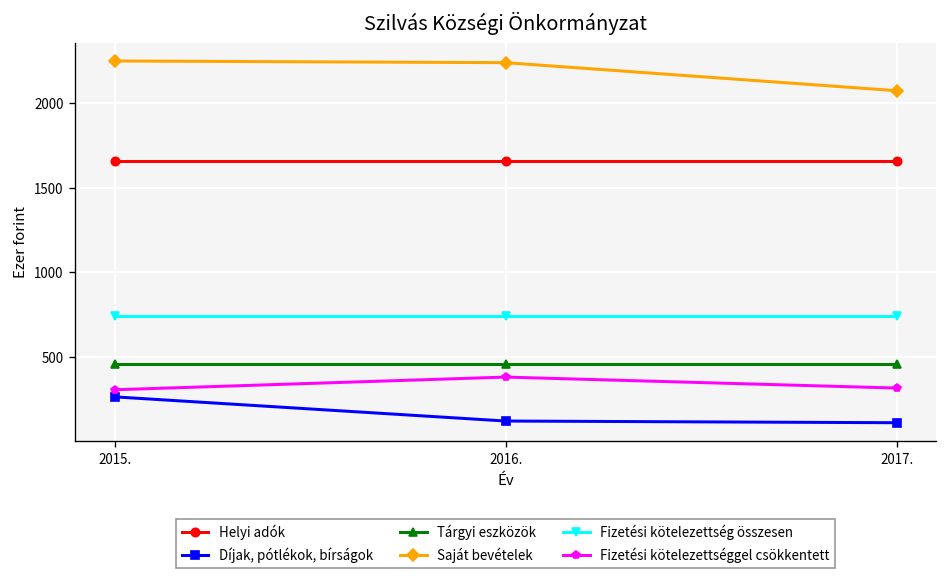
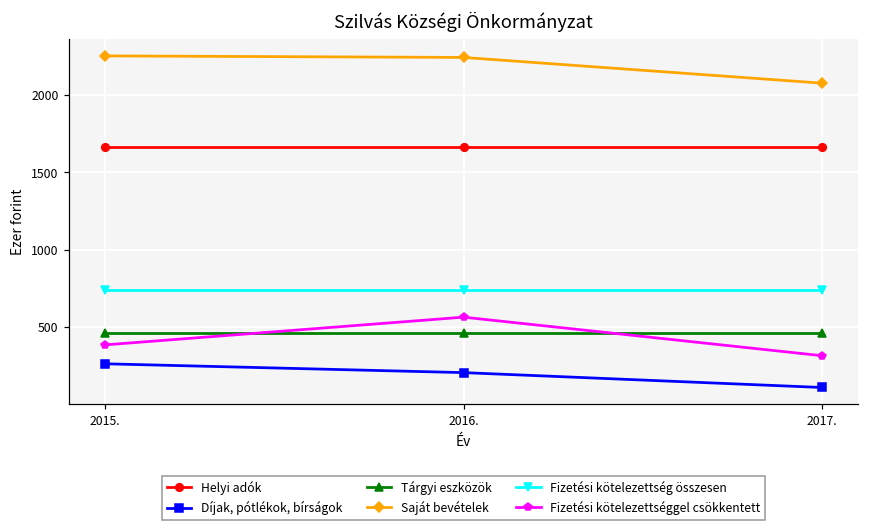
  {
    "Helyi adók": {
      "2015.": 1660,
      "2016.": 1660,
      "2017.": 1660
    },
    "Díjak, pótlékok, bírságok": {
      "2015.": 260,
-     "2016.": 120,
+     "2016.": 210,
      "2017.": 110
    },
    "Tárgyi eszközök": {
      "2015.": 460,
      "2016.": 460,
      "2017.": 460
    },
    "Saját bevételek": {
      "2015.": 2250,
      "2016.": 2240,
      "2017.": 2070
    },
    "Fizetési kötelezettség összesen": {
      "2015.": 740,
      "2016.": 740,
      "2017.": 740
    },
    "Fizetési kötelezettséggel csökkentett": {
-     "2015.": 310,
-     "2016.": 380,
+     "2015.": 390,
+     "2016.": 560,
      "2017.": 320
    }
  }
